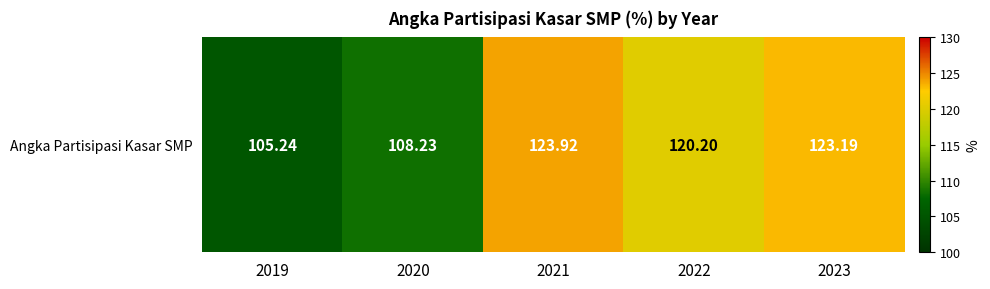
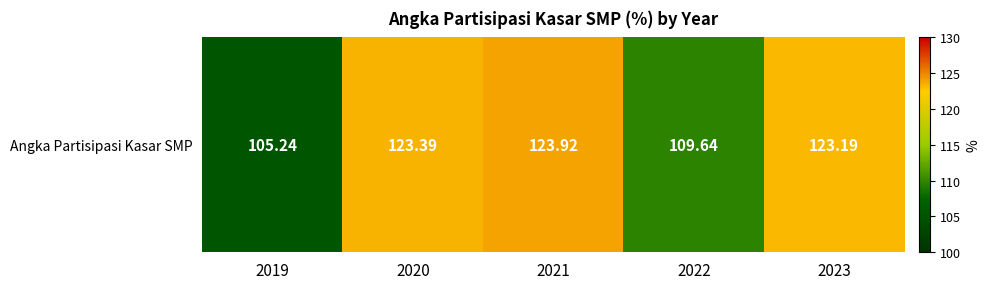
  {
    "Angka Partisipasi Kasar SMP": {
      "2019": 105.24,
-     "2020": 108.23,
+     "2020": 123.39,
      "2021": 123.92,
-     "2022": 120.20,
+     "2022": 109.64,
      "2023": 123.19
    }
  }
